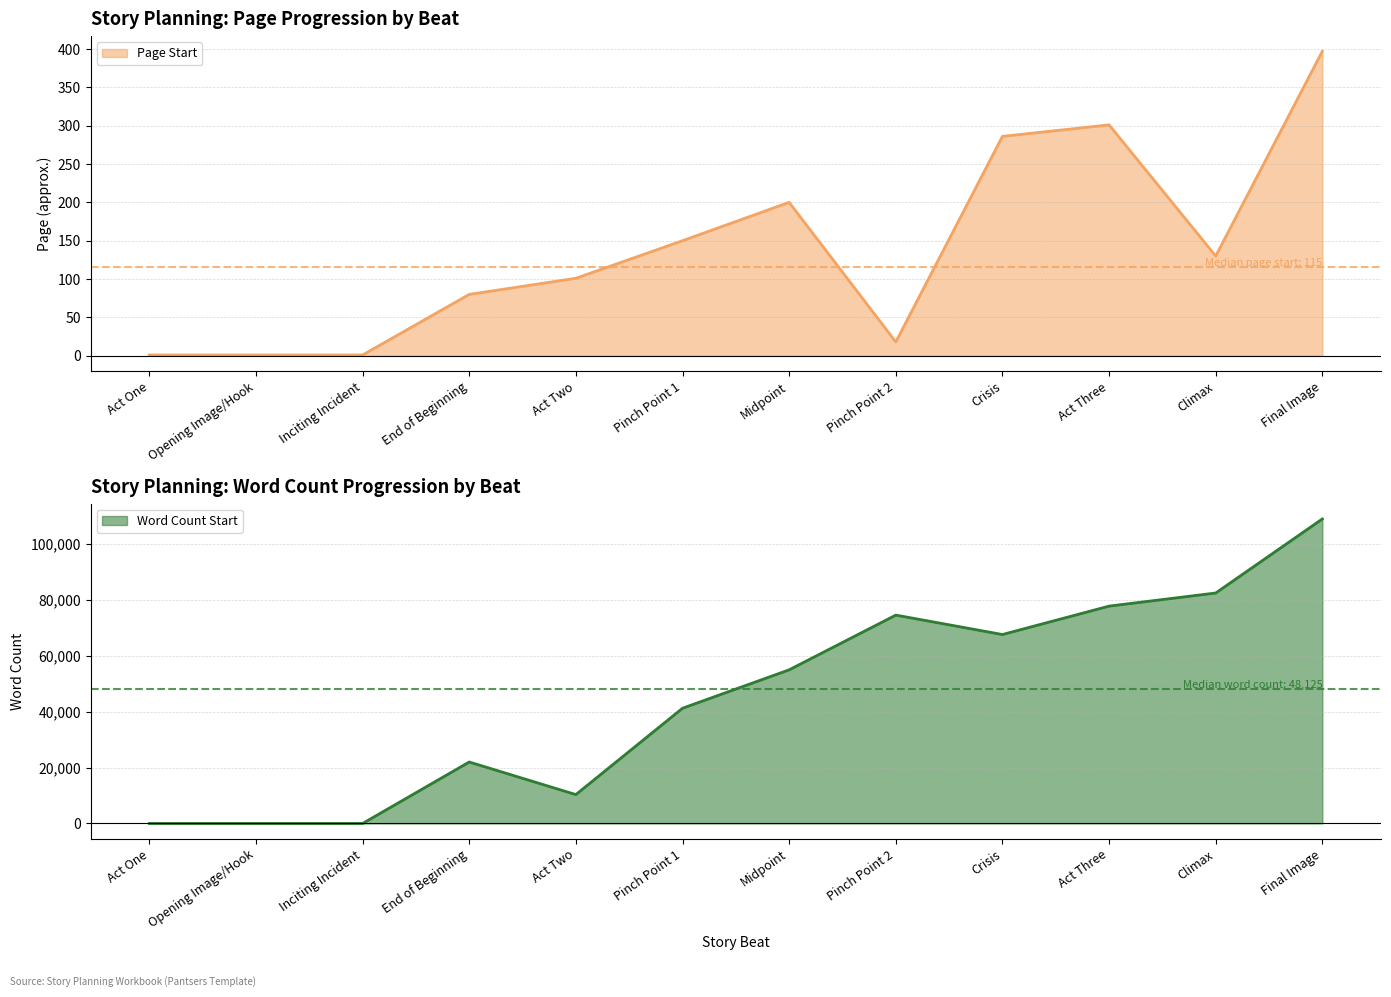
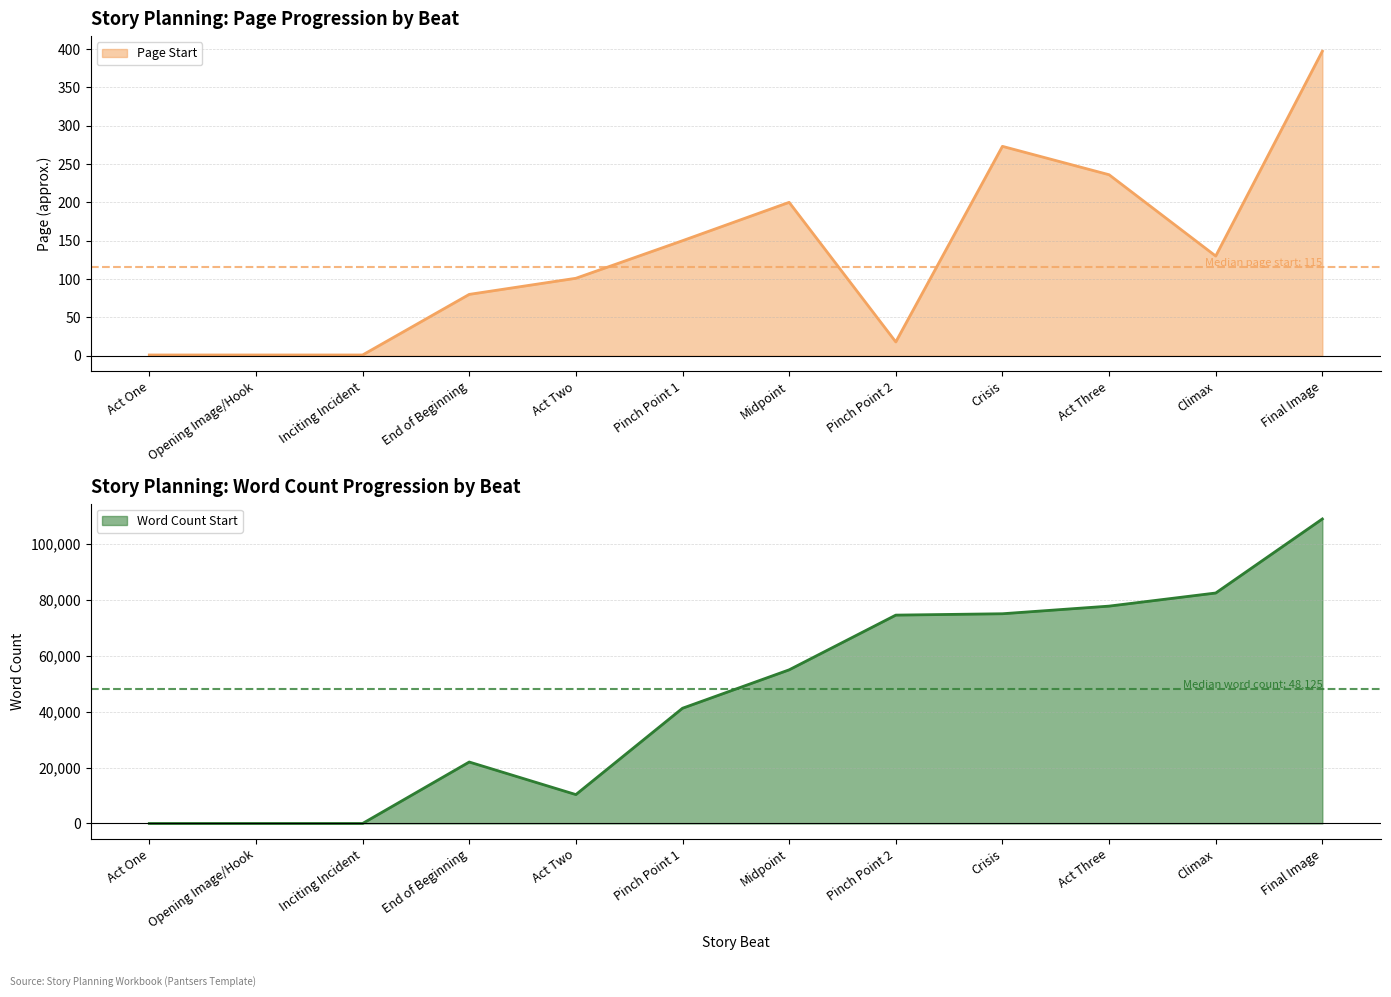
  {
    "Story Planning: Page Progression by Beat": {
      "Act One": "0",
      "Opening Image/Hook": "0",
      "Inciting Incident": "0",
      "End of Beginning": "80",
      "Act Two": "100",
      "Pinch Point 1": "150",
      "Midpoint": "200",
      "Pinch Point 2": "20",
-     "Crisis": "290",
-     "Act Three": "300",
+     "Crisis": "270",
+     "Act Three": "240",
      "Final Image": "400"
    },
    "Story Planning: Word Count Progression by Beat": {
      "Act One": "0",
      "Opening Image/Hook": "0",
      "Inciting Incident": "0",
      "End of Beginning": "22,000",
      "Act Two": "10,000",
      "Pinch Point 1": "41,000",
      "Midpoint": "55,000",
      "Pinch Point 2": "75,000",
-     "Crisis": "68,000",
+     "Crisis": "75,000",
      "Act Three": "78,000",
      "Climax": "83,000",
      "Final Image": "109,000"
    }
  }
